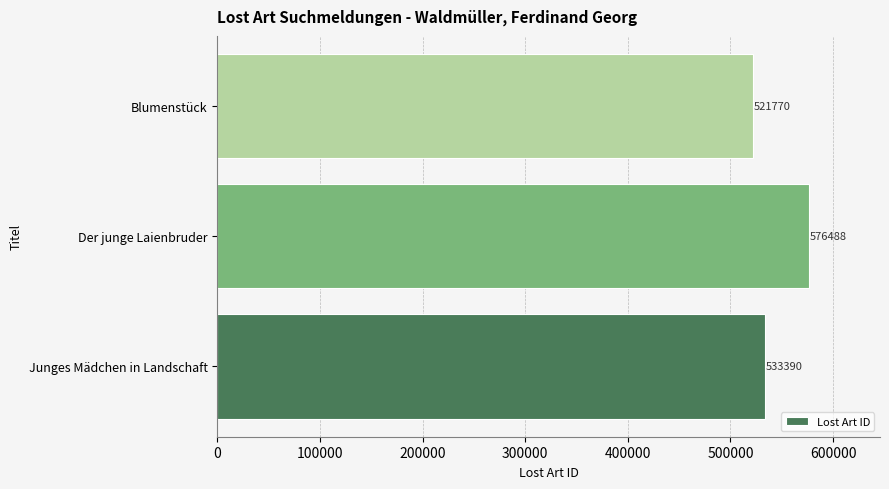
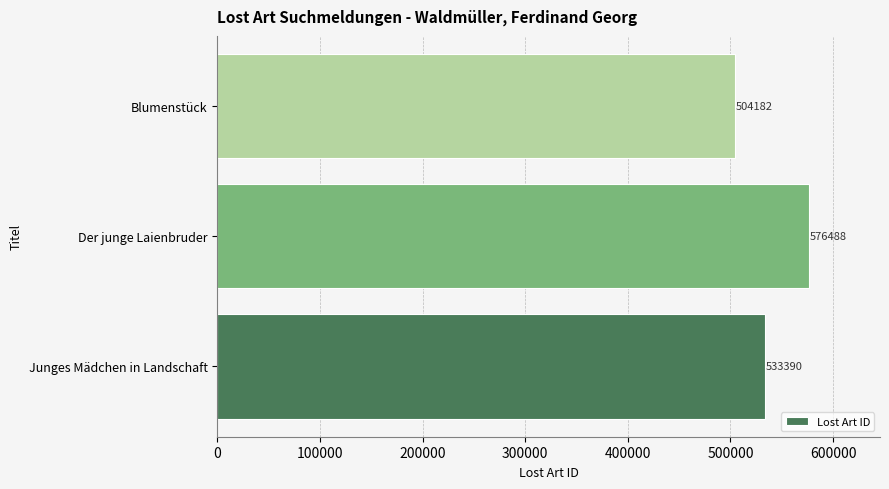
  {
-   "Blumenstück": 521770,
+   "Blumenstück": 504182,
    "Der junge Laienbruder": 576488,
    "Junges Mädchen in Landschaft": 533390
  }
